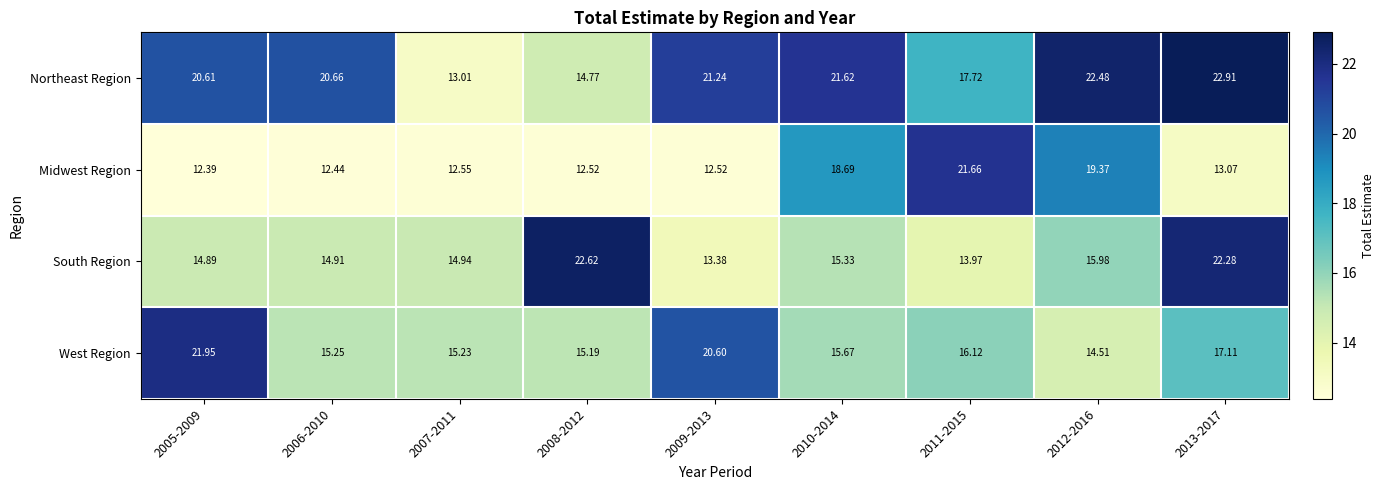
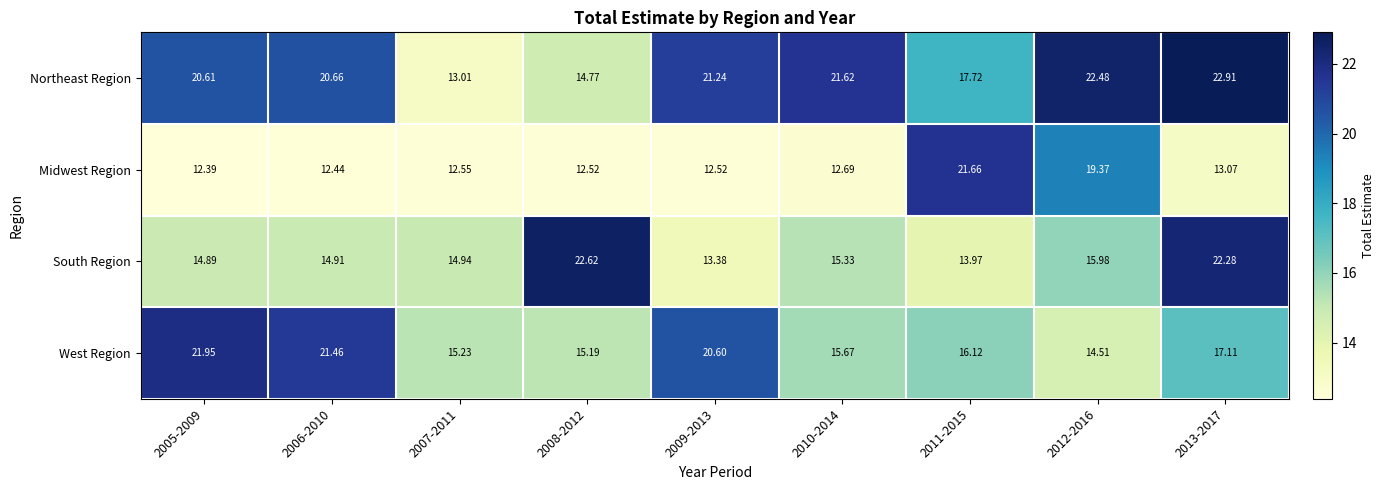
  {
    "Northeast Region": {
      "2005-2009": 20.61,
      "2006-2010": 20.66,
      "2007-2011": 13.01,
      "2008-2012": 14.77,
      "2009-2013": 21.24,
      "2010-2014": 21.62,
      "2011-2015": 17.72,
      "2012-2016": 22.48,
      "2013-2017": 22.91
    },
    "Midwest Region": {
      "2005-2009": 12.39,
      "2006-2010": 12.44,
      "2007-2011": 12.55,
      "2008-2012": 12.52,
      "2009-2013": 12.52,
-     "2010-2014": 18.69,
+     "2010-2014": 12.69,
      "2011-2015": 21.66,
      "2012-2016": 19.37,
      "2013-2017": 13.07
    },
    "South Region": {
      "2005-2009": 14.89,
      "2006-2010": 14.91,
      "2007-2011": 14.94,
      "2008-2012": 22.62,
      "2009-2013": 13.38,
      "2010-2014": 15.33,
      "2011-2015": 13.97,
      "2012-2016": 15.98,
      "2013-2017": 22.28
    },
    "West Region": {
      "2005-2009": 21.95,
-     "2006-2010": 15.25,
+     "2006-2010": 21.46,
      "2007-2011": 15.23,
      "2008-2012": 15.19,
      "2009-2013": 20.60,
      "2010-2014": 15.67,
      "2011-2015": 16.12,
      "2012-2016": 14.51,
      "2013-2017": 17.11
    }
  }
